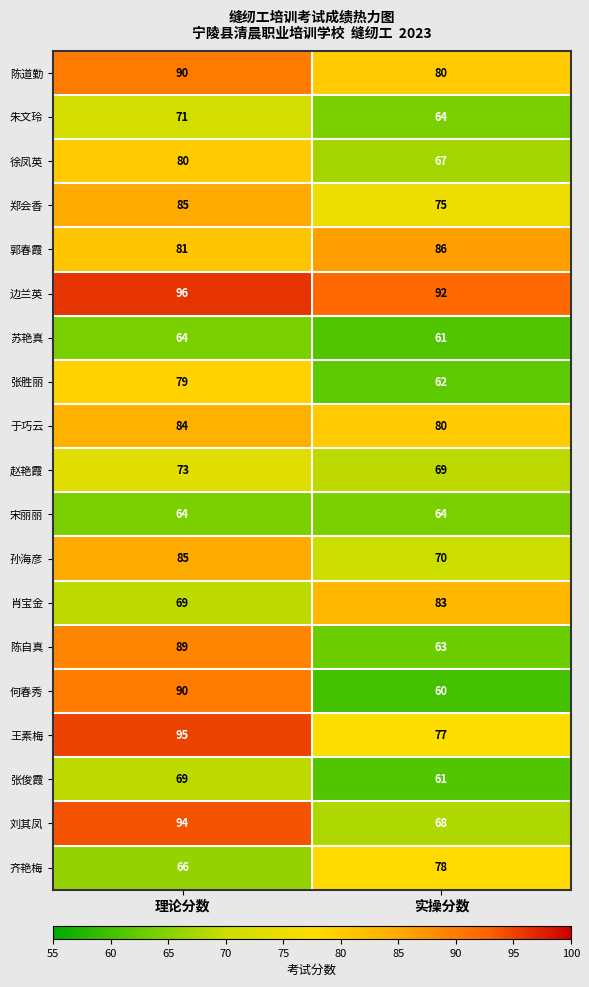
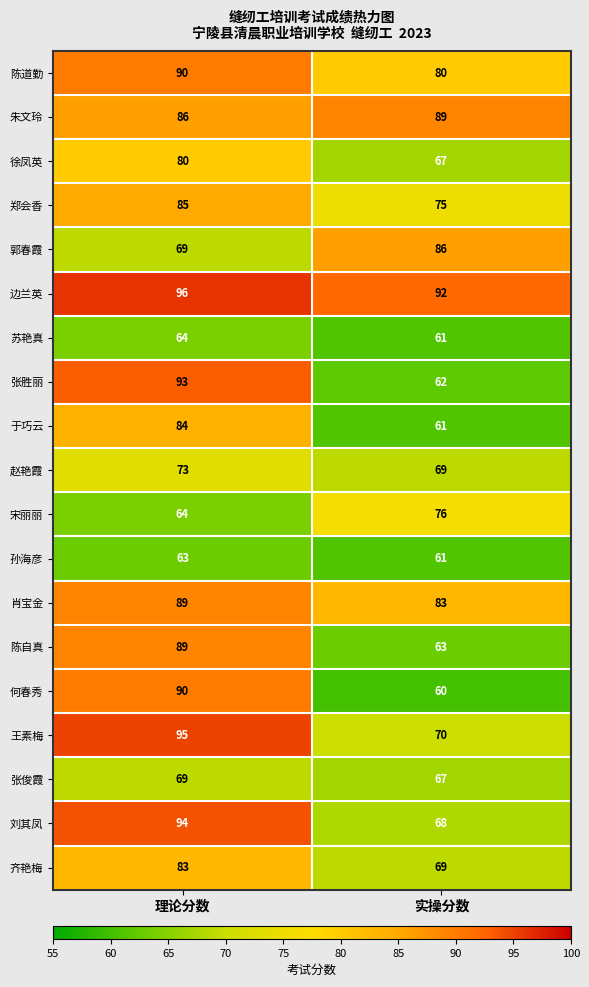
  {
    "陈道勤": {
      "理论分数": 90,
      "实操分数": 80
    },
    "朱文玲": {
-     "理论分数": 71,
-     "实操分数": 64
+     "理论分数": 86,
+     "实操分数": 89
    },
    "徐凤英": {
      "理论分数": 80,
      "实操分数": 67
    },
    "郑会香": {
      "理论分数": 85,
      "实操分数": 75
    },
    "郭春霞": {
-     "理论分数": 81,
+     "理论分数": 69,
      "实操分数": 86
    },
    "边兰英": {
      "理论分数": 96,
      "实操分数": 92
    },
    "苏艳真": {
      "理论分数": 64,
      "实操分数": 61
    },
    "张胜丽": {
-     "理论分数": 79,
+     "理论分数": 93,
      "实操分数": 62
    },
    "于巧云": {
      "理论分数": 84,
-     "实操分数": 80
+     "实操分数": 61
    },
    "赵艳霞": {
      "理论分数": 73,
      "实操分数": 69
    },
    "宋丽丽": {
      "理论分数": 64,
-     "实操分数": 64
+     "实操分数": 76
    },
    "孙海彦": {
-     "理论分数": 85,
-     "实操分数": 70
+     "理论分数": 63,
+     "实操分数": 61
    },
    "肖宝金": {
-     "理论分数": 69,
+     "理论分数": 89,
      "实操分数": 83
    },
    "陈自真": {
      "理论分数": 89,
      "实操分数": 63
    },
    "何春秀": {
      "理论分数": 90,
      "实操分数": 60
    },
    "王素梅": {
      "理论分数": 95,
-     "实操分数": 77
+     "实操分数": 70
    },
    "张俊霞": {
      "理论分数": 69,
-     "实操分数": 61
+     "实操分数": 67
    },
    "刘其凤": {
      "理论分数": 94,
      "实操分数": 68
    },
    "齐艳梅": {
-     "理论分数": 66,
-     "实操分数": 78
+     "理论分数": 83,
+     "实操分数": 69
    }
  }
